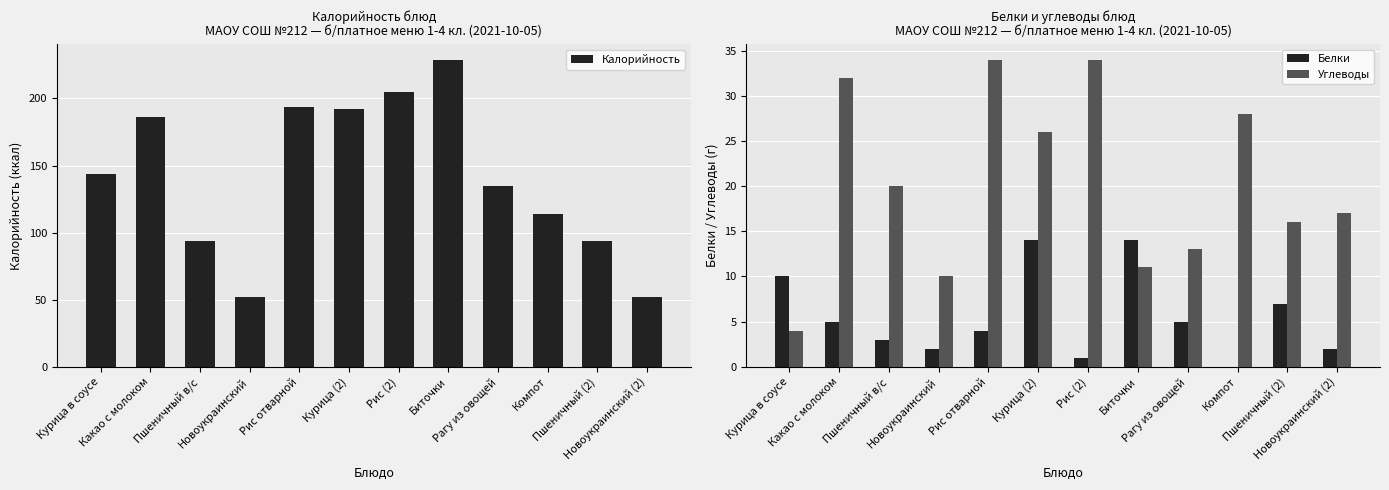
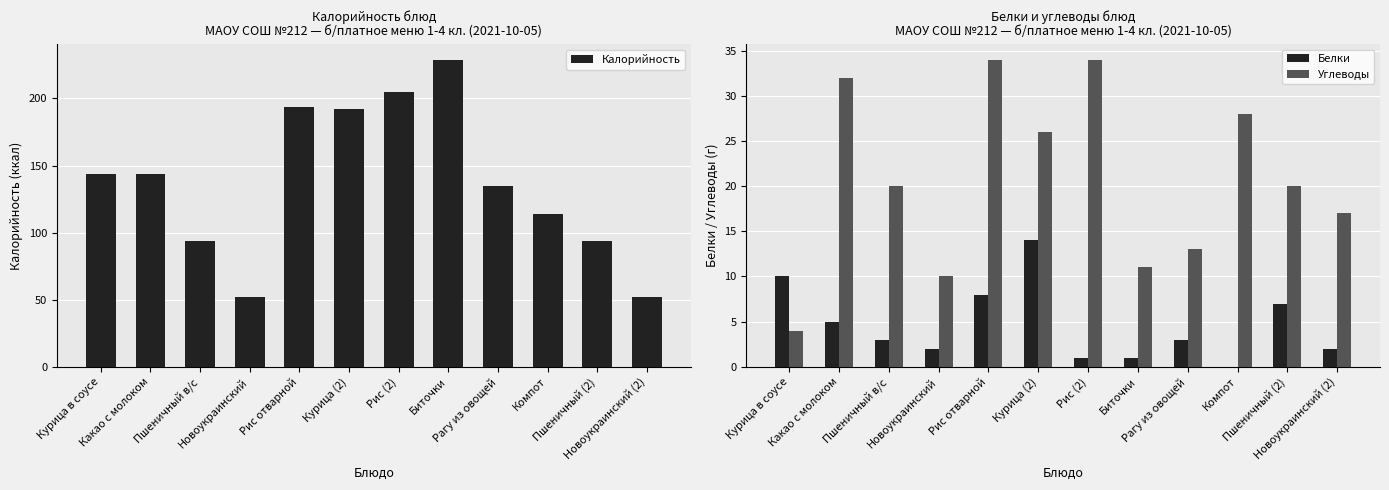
  {
    "Калорийность блюд МАОУ СОШ №212 — б/платное меню 1-4 кл. (2021-10-05)": {
      "Курица в соусе": 144,
-     "Какао с молоком": 186,
+     "Какао с молоком": 144,
      "Пшеничный в/с": 94,
      "Новоукраинский": 52,
      "Рис отварной": 194,
      "Курица (2)": 192,
      "Рис (2)": 205,
      "Биточки": 229,
      "Рагу из овощей": 135,
      "Компот": 114,
      "Пшеничный (2)": 94,
      "Новоукраинский (2)": 52
    },
    "Белки и углеводы блюд МАОУ СОШ №212 — б/платное меню 1-4 кл. (2021-10-05)": {
      "Белки": {
        "Курица в соусе": 10,
        "Какао с молоком": 5,
        "Пшеничный в/с": 3,
        "Новоукраинский": 2,
-       "Рис отварной": 4,
+       "Рис отварной": 8,
        "Курица (2)": 14,
        "Рис (2)": 1,
-       "Биточки": 14,
-       "Рагу из овощей": 5,
+       "Биточки": 1,
+       "Рагу из овощей": 3,
        "Компот": 0,
        "Пшеничный (2)": 7,
        "Новоукраинский (2)": 2
      },
      "Углеводы": {
        "Курица в соусе": 4,
        "Какао с молоком": 32,
        "Пшеничный в/с": 20,
        "Новоукраинский": 10,
        "Рис отварной": 34,
        "Курица (2)": 26,
        "Рис (2)": 34,
        "Биточки": 11,
        "Рагу из овощей": 13,
        "Компот": 28,
-       "Пшеничный (2)": 16,
+       "Пшеничный (2)": 20,
        "Новоукраинский (2)": 17
      }
    }
  }
